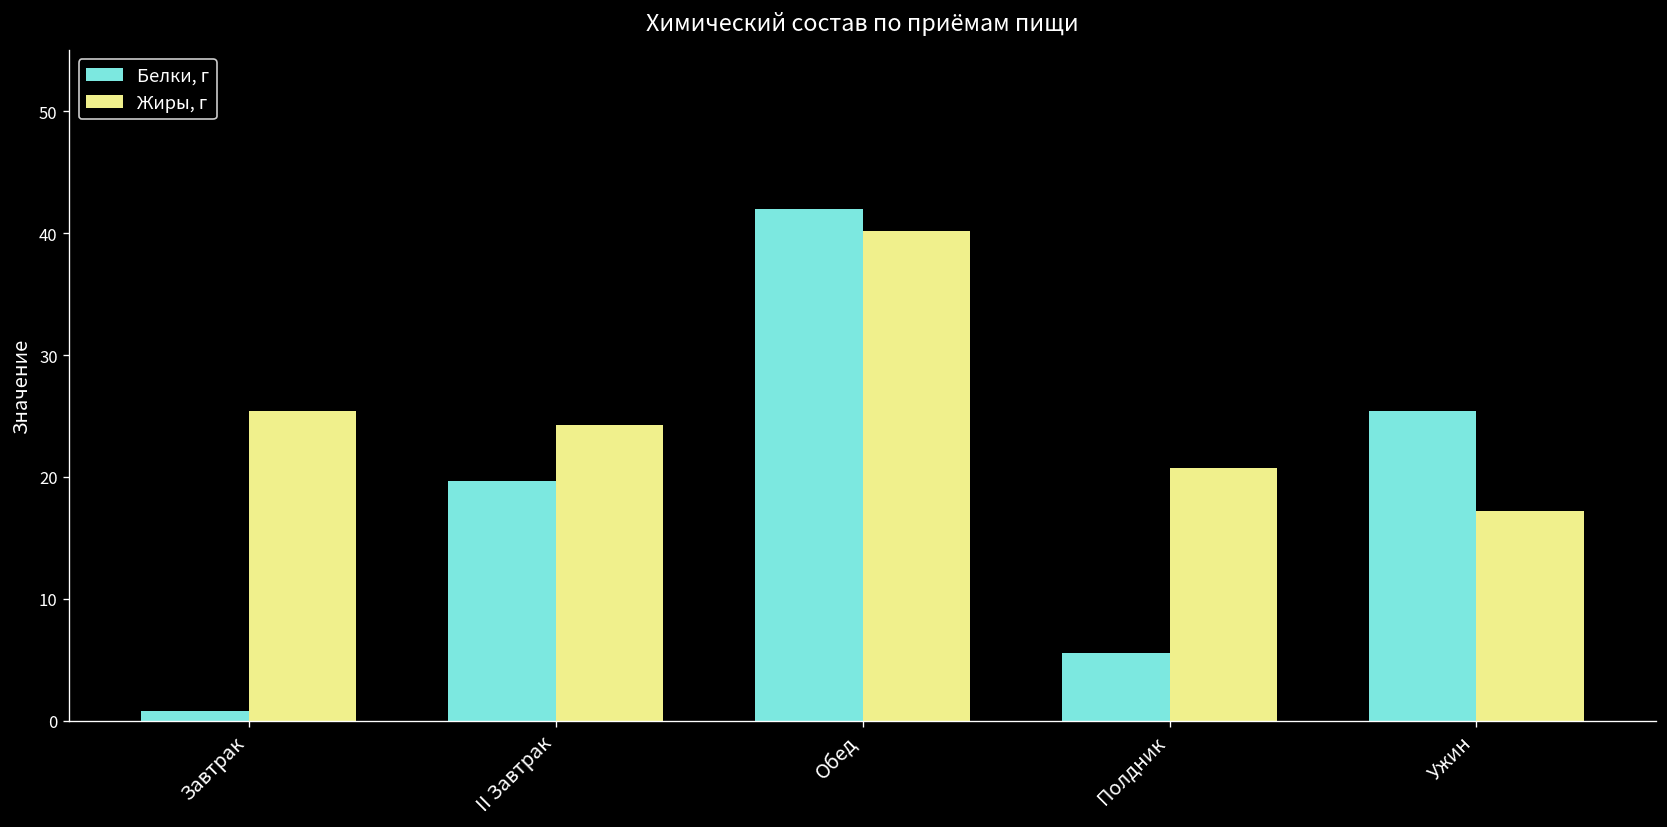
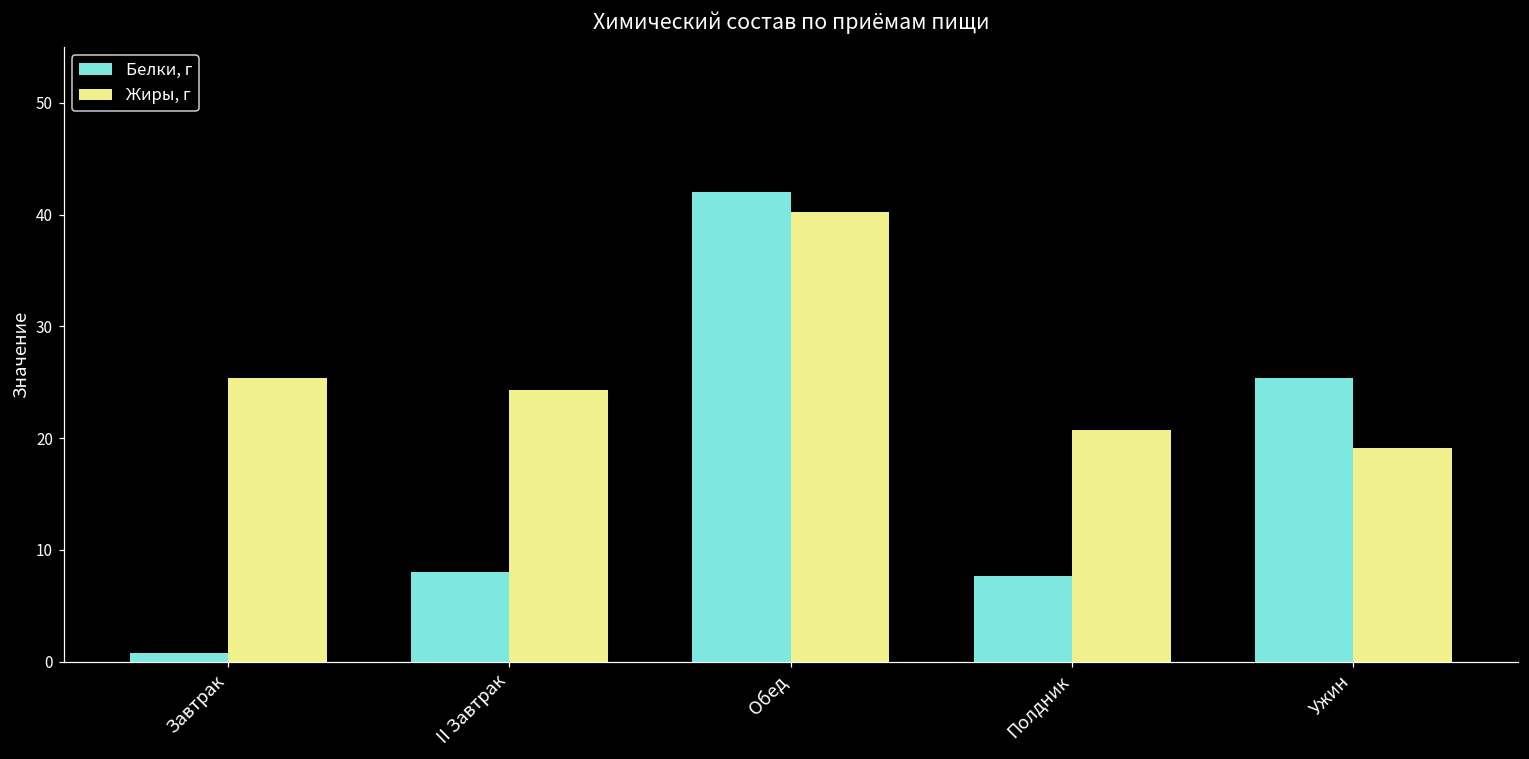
  {
    "Белки, г": {
      "Завтрак": 0.8,
-     "II Завтрак": 19.7,
+     "II Завтрак": 8.0,
      "Обед": 42.0,
-     "Полдник": 5.6,
+     "Полдник": 7.7,
      "Ужин": 25.4
    },
    "Жиры, г": {
      "Завтрак": 25.4,
      "II Завтрак": 24.3,
      "Обед": 40.2,
      "Полдник": 20.7,
-     "Ужин": 17.2
+     "Ужин": 19.1
    }
  }
